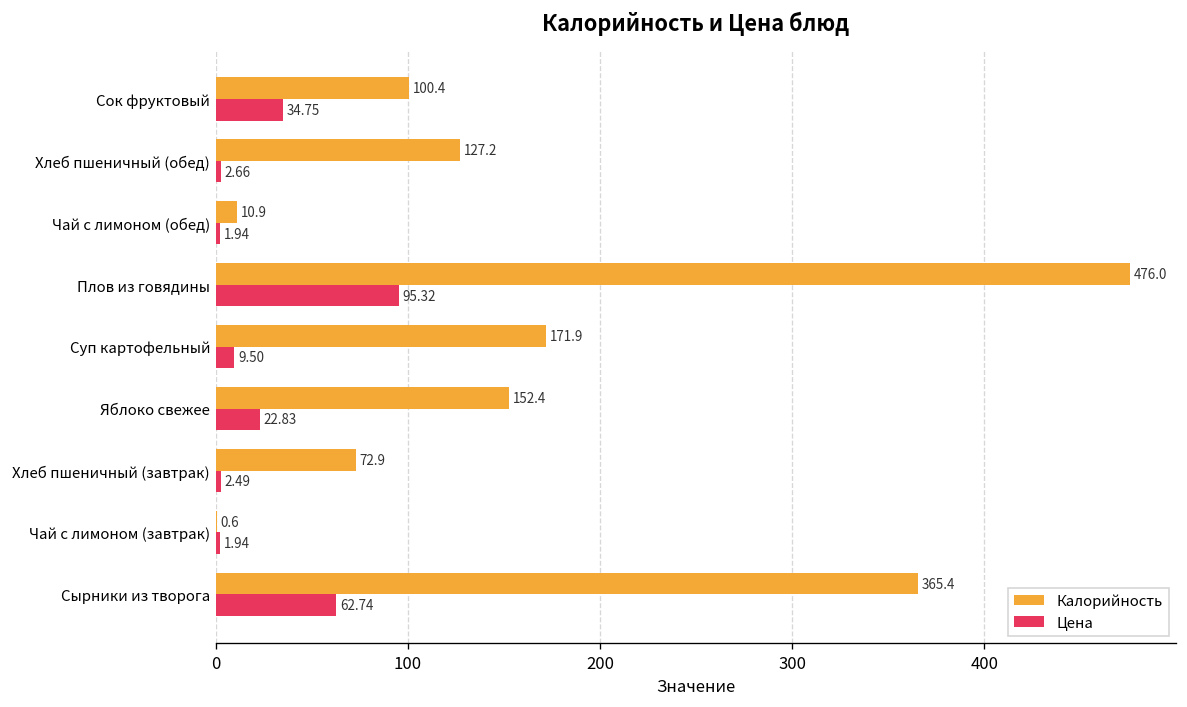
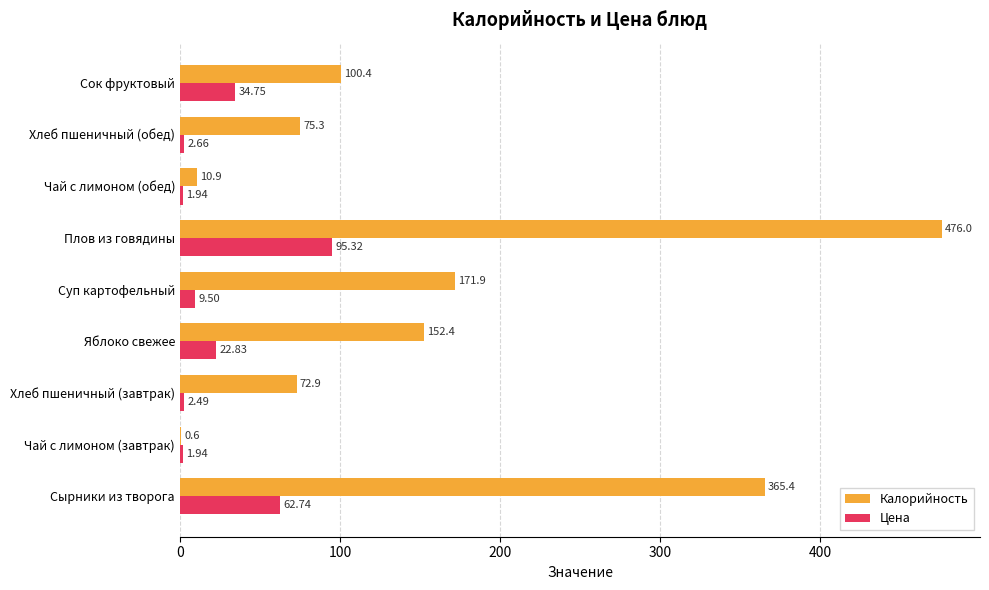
  {
    "Калорийность": {
      "Сок фруктовый": 100.4,
-     "Хлеб пшеничный (обед)": 127.2,
+     "Хлеб пшеничный (обед)": 75.3,
      "Чай с лимоном (обед)": 10.9,
      "Плов из говядины": 476.0,
      "Суп картофельный": 171.9,
      "Яблоко свежее": 152.4,
      "Хлеб пшеничный (завтрак)": 72.9,
      "Чай с лимоном (завтрак)": 0.6,
      "Сырники из творога": 365.4
    },
    "Цена": {
      "Сок фруктовый": 34.75,
      "Хлеб пшеничный (обед)": 2.66,
      "Чай с лимоном (обед)": 1.94,
      "Плов из говядины": 95.32,
      "Суп картофельный": 9.50,
      "Яблоко свежее": 22.83,
      "Хлеб пшеничный (завтрак)": 2.49,
      "Чай с лимоном (завтрак)": 1.94,
      "Сырники из творога": 62.74
    }
  }
